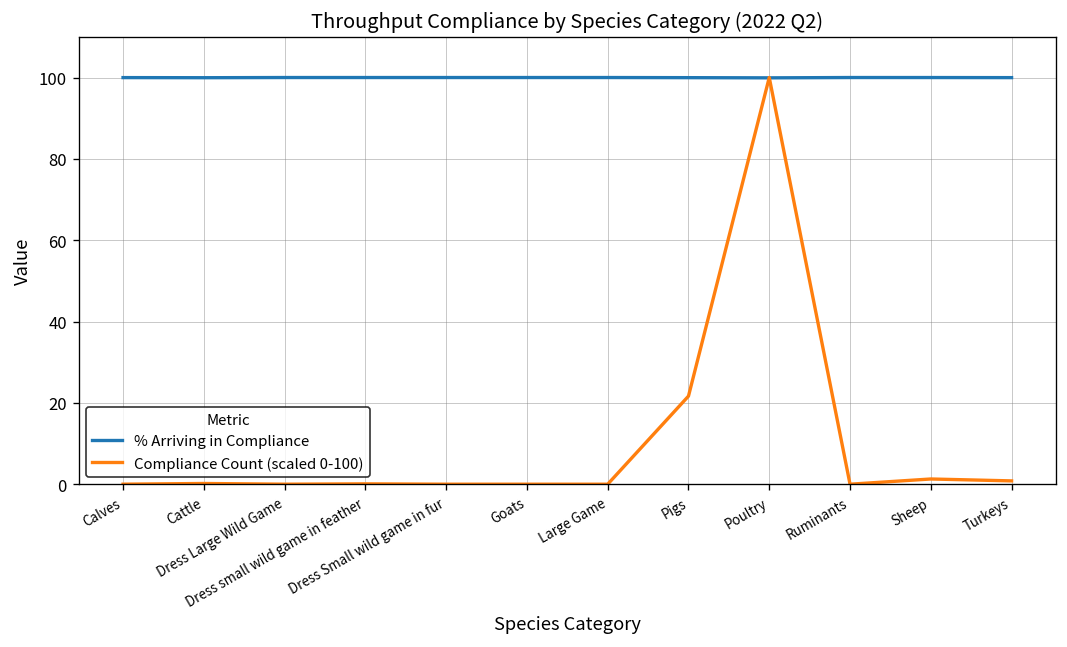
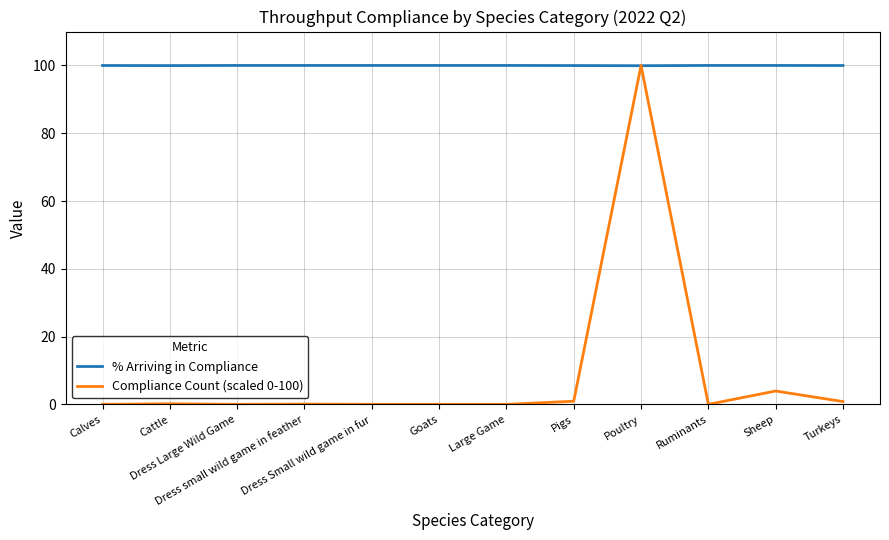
  {
    "% Arriving in Compliance": {
      "Calves": 100,
      "Cattle": 100,
      "Dress Large Wild Game": 100,
      "Dress small wild game in feather": 100,
      "Dress Small wild game in fur": 100,
      "Goats": 100,
      "Large Game": 100,
      "Pigs": 100,
      "Ruminants": 100,
      "Sheep": 100,
      "Turkeys": 100
    },
    "Compliance Count (scaled 0-100)": {
      "Calves": 0,
      "Cattle": 0,
      "Dress Large Wild Game": 0,
      "Dress small wild game in feather": 0,
      "Dress Small wild game in fur": 0,
      "Goats": 0,
      "Large Game": 0,
-     "Pigs": 22,
+     "Pigs": 1,
      "Ruminants": 0,
-     "Sheep": 1,
+     "Sheep": 4,
      "Turkeys": 1
    }
  }
